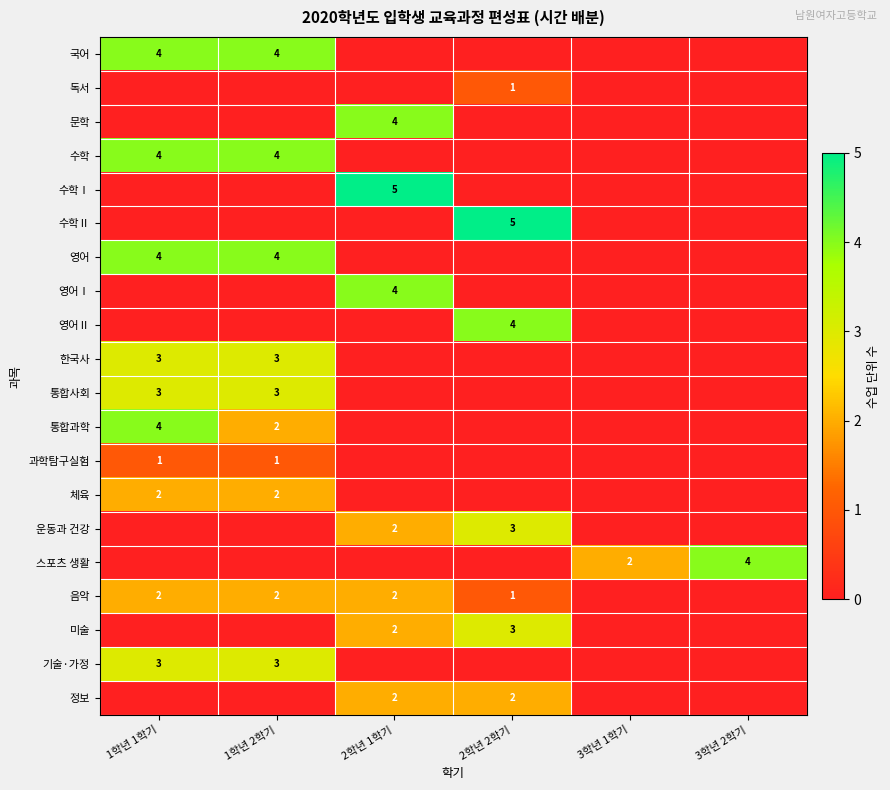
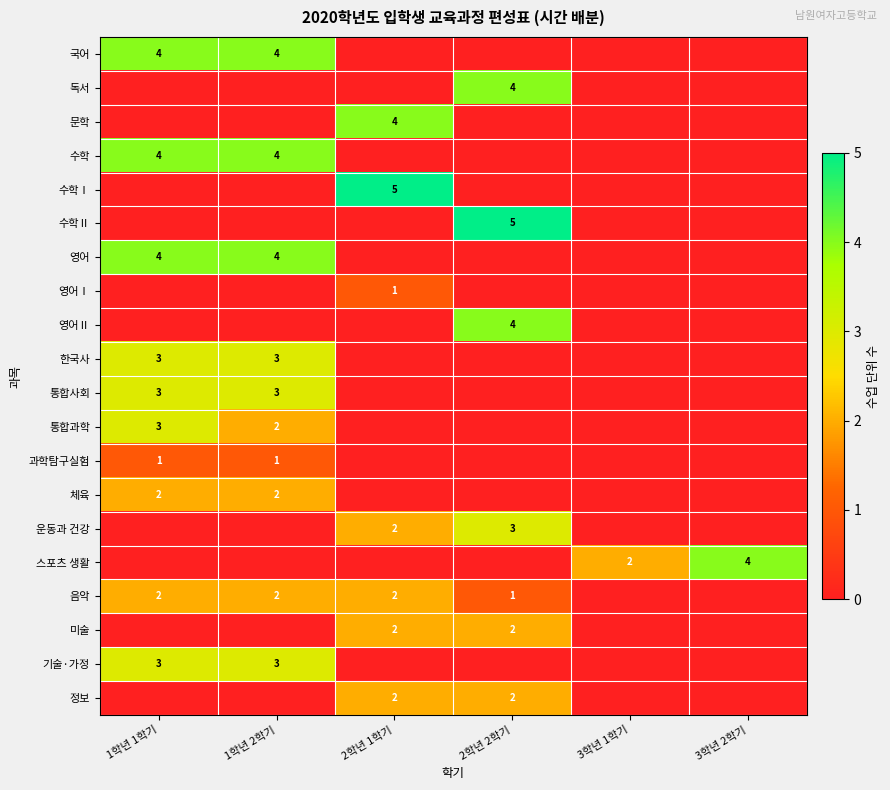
  {
    "국어": {
      "1학년 1학기": 4,
      "1학년 2학기": 4
    },
    "독서": {
-     "2학년 2학기": 1
+     "2학년 2학기": 4
    },
    "문학": {
      "2학년 1학기": 4
    },
    "수학": {
      "1학년 1학기": 4,
      "1학년 2학기": 4
    },
    "수학Ⅰ": {
      "2학년 1학기": 5
    },
    "수학Ⅱ": {
      "2학년 2학기": 5
    },
    "영어": {
      "1학년 1학기": 4,
      "1학년 2학기": 4
    },
    "영어Ⅰ": {
-     "2학년 1학기": 4
+     "2학년 1학기": 1
    },
    "영어Ⅱ": {
      "2학년 2학기": 4
    },
    "한국사": {
      "1학년 1학기": 3,
      "1학년 2학기": 3
    },
    "통합사회": {
      "1학년 1학기": 3,
      "1학년 2학기": 3
    },
    "통합과학": {
-     "1학년 1학기": 4,
+     "1학년 1학기": 3,
      "1학년 2학기": 2
    },
    "과학탐구실험": {
      "1학년 1학기": 1,
      "1학년 2학기": 1
    },
    "체육": {
      "1학년 1학기": 2,
      "1학년 2학기": 2
    },
    "운동과 건강": {
      "2학년 1학기": 2,
      "2학년 2학기": 3
    },
    "스포츠 생활": {
      "3학년 1학기": 2,
      "3학년 2학기": 4
    },
    "음악": {
      "1학년 1학기": 2,
      "1학년 2학기": 2,
      "2학년 1학기": 2,
      "2학년 2학기": 1
    },
    "미술": {
      "2학년 1학기": 2,
-     "2학년 2학기": 3
+     "2학년 2학기": 2
    },
    "기술·가정": {
      "1학년 1학기": 3,
      "1학년 2학기": 3
    },
    "정보": {
      "2학년 1학기": 2,
      "2학년 2학기": 2
    }
  }
